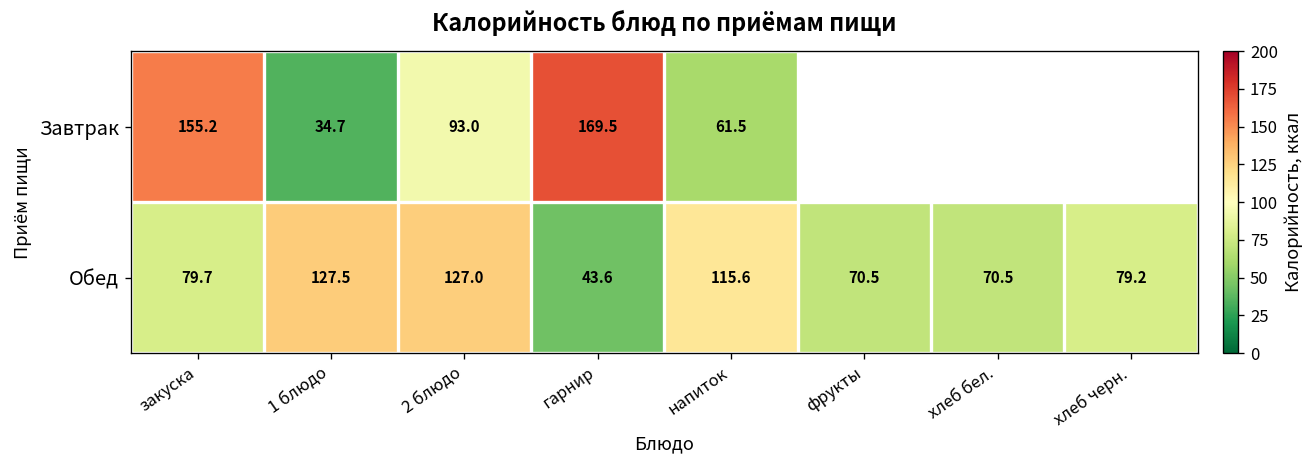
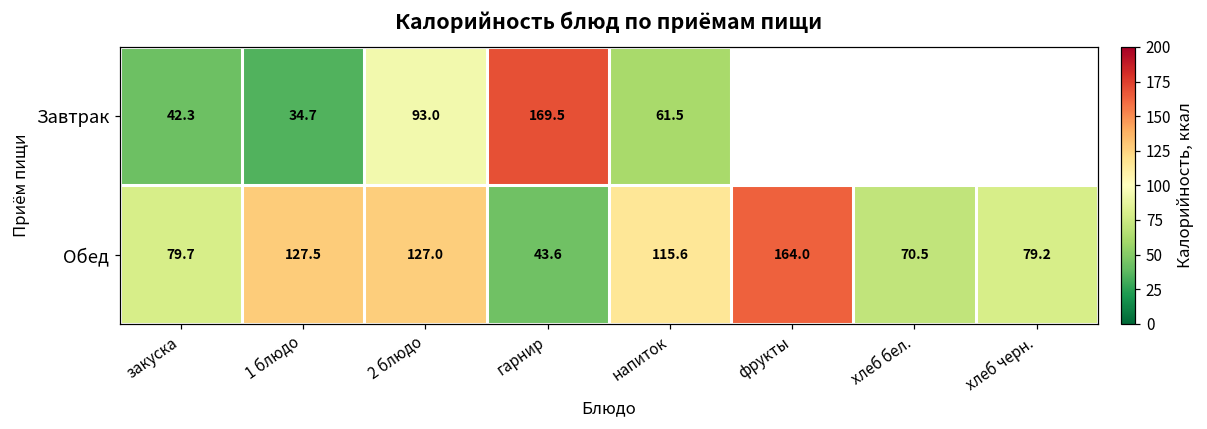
  {
    "Завтрак": {
-     "закуска": 155.2,
+     "закуска": 42.3,
      "1 блюдо": 34.7,
      "2 блюдо": 93.0,
      "гарнир": 169.5,
      "напиток": 61.5
    },
    "Обед": {
      "закуска": 79.7,
      "1 блюдо": 127.5,
      "2 блюдо": 127.0,
      "гарнир": 43.6,
      "напиток": 115.6,
-     "фрукты": 70.5,
+     "фрукты": 164.0,
      "хлеб бел.": 70.5,
      "хлеб черн.": 79.2
    }
  }
